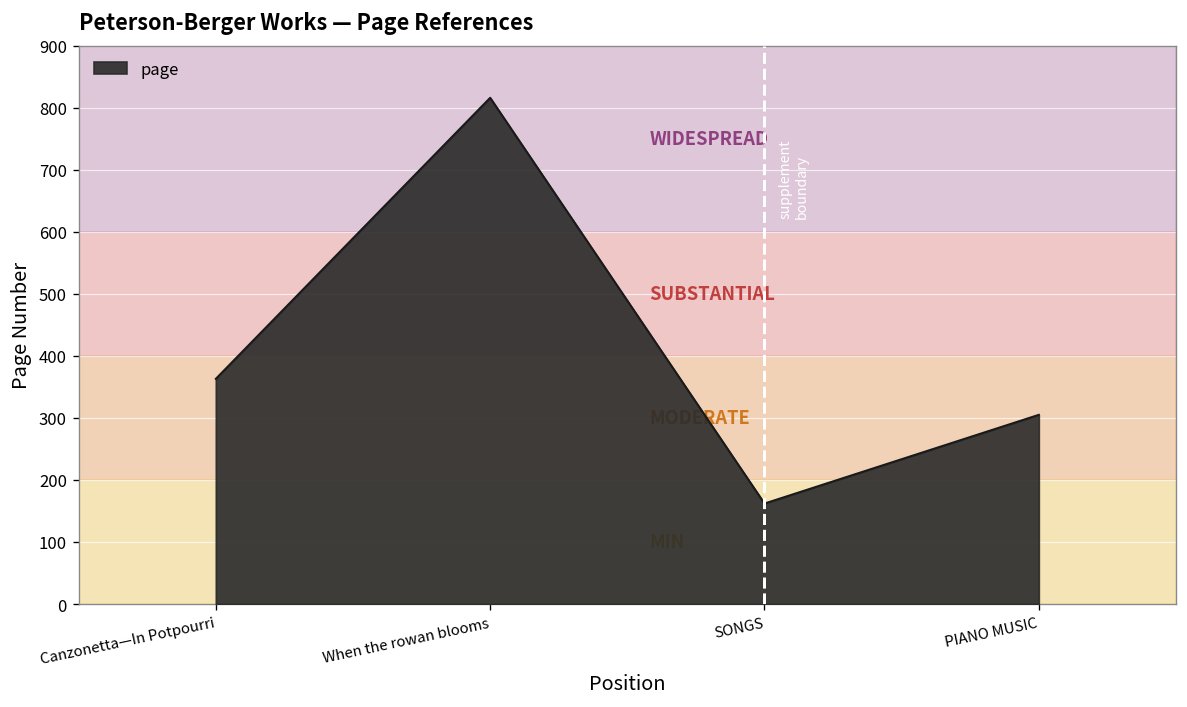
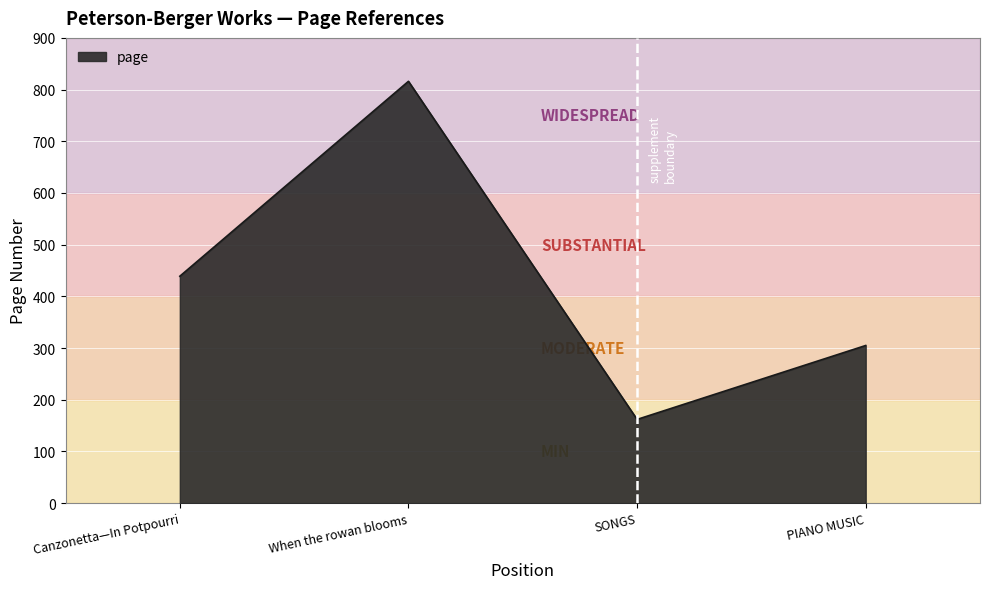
  {
-   "Canzonetta—In Potpourri": 360,
+   "Canzonetta—In Potpourri": 440,
    "When the rowan blooms": 820,
    "SONGS": 160,
    "PIANO MUSIC": 310
  }
